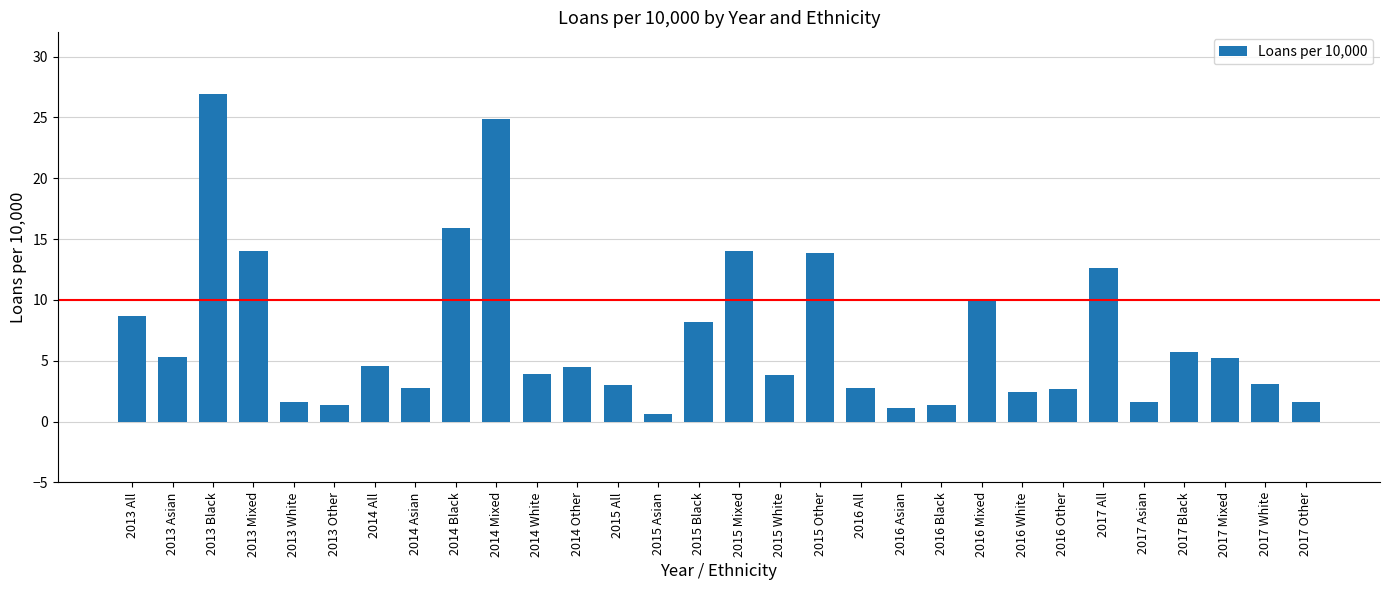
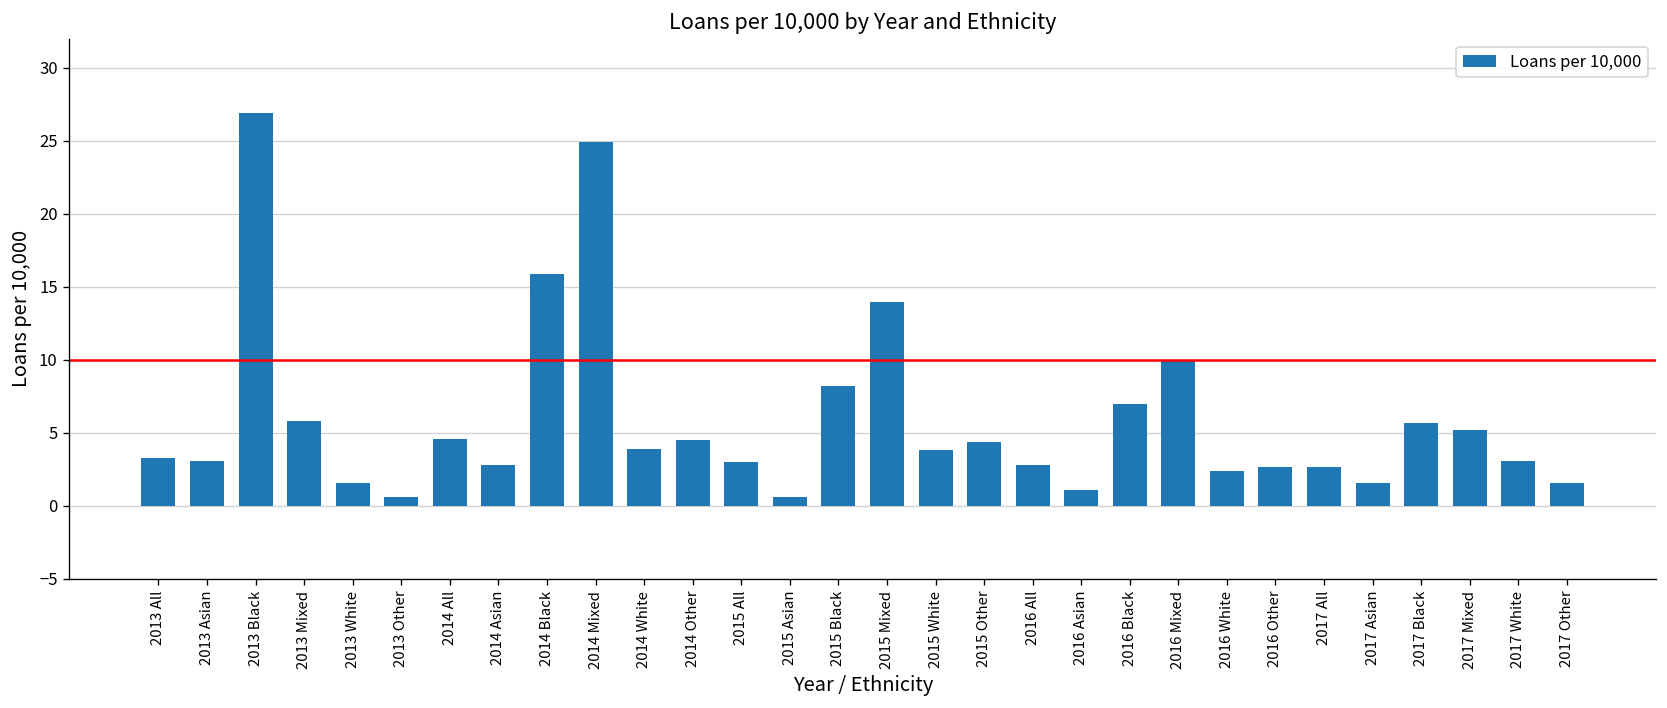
  {
-   "2013 All": 8.7,
-   "2013 Asian": 5.3,
+   "2013 All": 3.3,
+   "2013 Asian": 3.1,
    "2013 Black": 26.9,
-   "2013 Mixed": 14.0,
+   "2013 Mixed": 5.8,
    "2013 White": 1.6,
-   "2013 Other": 1.4,
+   "2013 Other": 0.6,
    "2014 All": 4.6,
    "2014 Asian": 2.8,
    "2014 Black": 15.9,
    "2014 Mixed": 24.9,
    "2014 White": 3.9,
    "2014 Other": 4.5,
    "2015 All": 3.0,
    "2015 Asian": 0.6,
    "2015 Black": 8.2,
    "2015 Mixed": 14.0,
    "2015 White": 3.8,
-   "2015 Other": 13.9,
+   "2015 Other": 4.4,
    "2016 All": 2.8,
    "2016 Asian": 1.1,
-   "2016 Black": 1.4,
+   "2016 Black": 7.0,
    "2016 Mixed": 10.0,
    "2016 White": 2.4,
    "2016 Other": 2.7,
-   "2017 All": 12.6,
+   "2017 All": 2.7,
    "2017 Asian": 1.6,
    "2017 Black": 5.7,
    "2017 Mixed": 5.2,
    "2017 White": 3.1,
    "2017 Other": 1.6
  }
